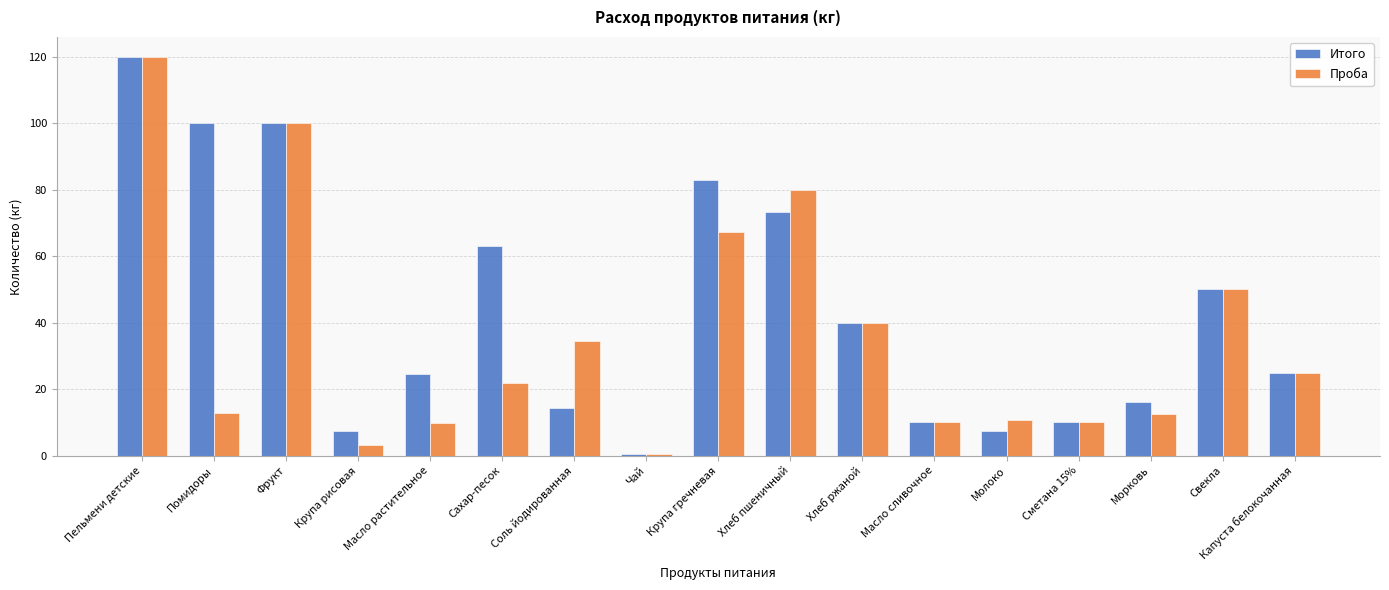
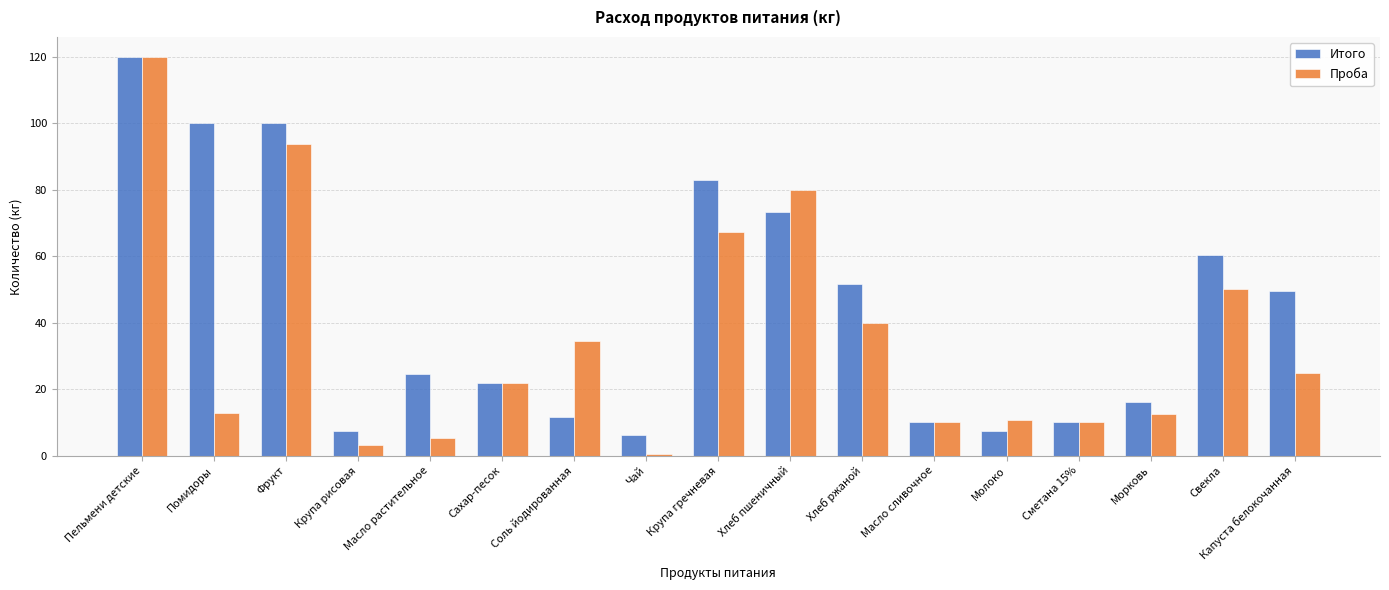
  {
    "Итого": {
      "Пельмени детские": 120,
      "Помидоры": 100,
      "Фрукт": 100,
      "Крупа рисовая": 8,
      "Масло растительное": 25,
-     "Сахар-песок": 63,
-     "Соль йодированная": 14,
-     "Чай": 1,
+     "Сахар-песок": 22,
+     "Соль йодированная": 12,
+     "Чай": 6,
      "Крупа гречневая": 83,
      "Хлеб пшеничный": 73,
-     "Хлеб ржаной": 40,
+     "Хлеб ржаной": 52,
      "Масло сливочное": 10,
      "Молоко": 8,
      "Сметана 15%": 10,
      "Морковь": 16,
-     "Свекла": 50,
-     "Капуста белокочанная": 25
+     "Свекла": 60,
+     "Капуста белокочанная": 49
    },
    "Проба": {
      "Пельмени детские": 120,
      "Помидоры": 13,
-     "Фрукт": 100,
+     "Фрукт": 94,
      "Крупа рисовая": 3,
-     "Масло растительное": 10,
+     "Масло растительное": 5,
      "Сахар-песок": 22,
      "Соль йодированная": 35,
      "Крупа гречневая": 67,
      "Хлеб пшеничный": 80,
      "Хлеб ржаной": 40,
      "Масло сливочное": 10,
      "Молоко": 11,
      "Сметана 15%": 10,
      "Морковь": 13,
      "Свекла": 50,
      "Капуста белокочанная": 25
    }
  }
